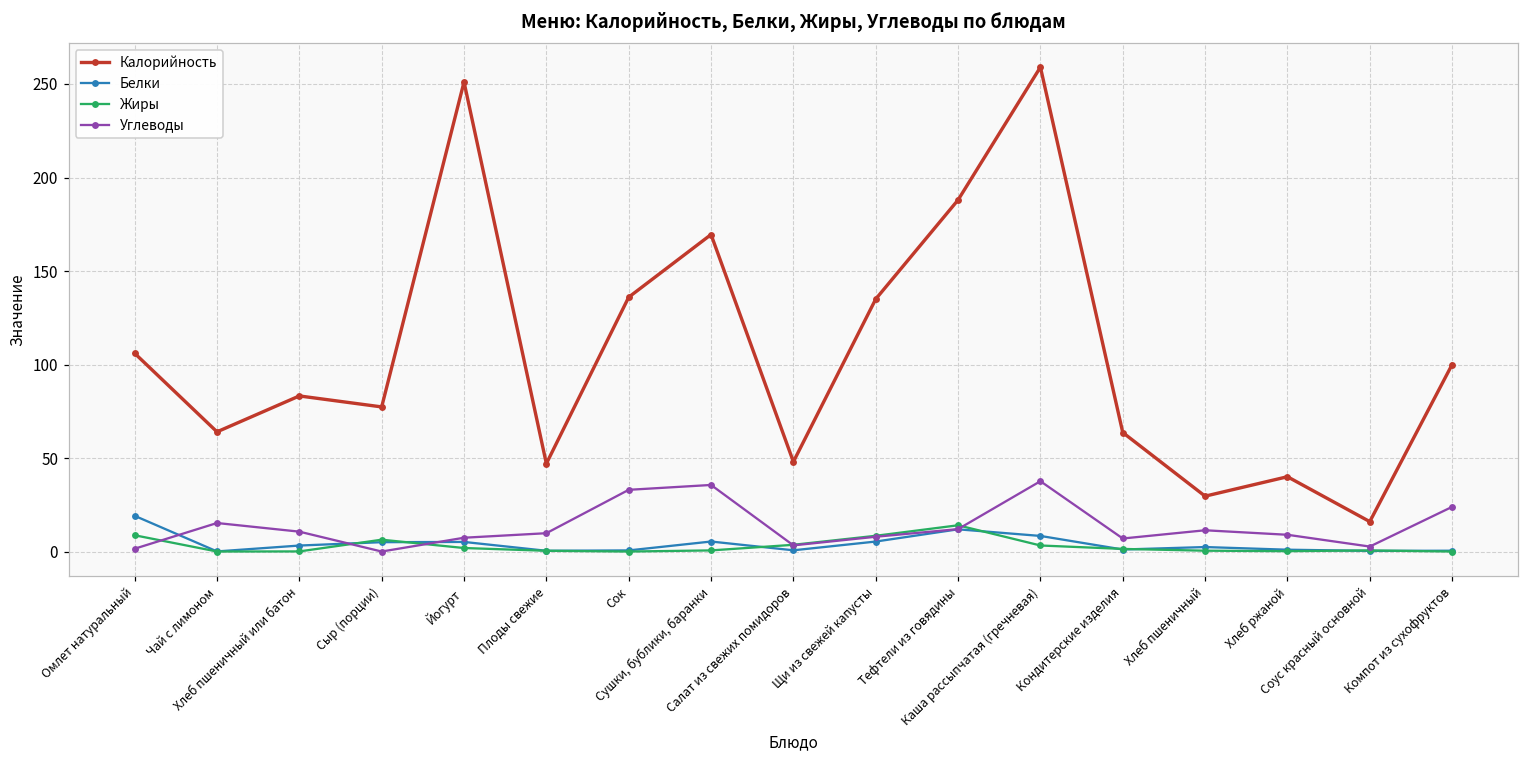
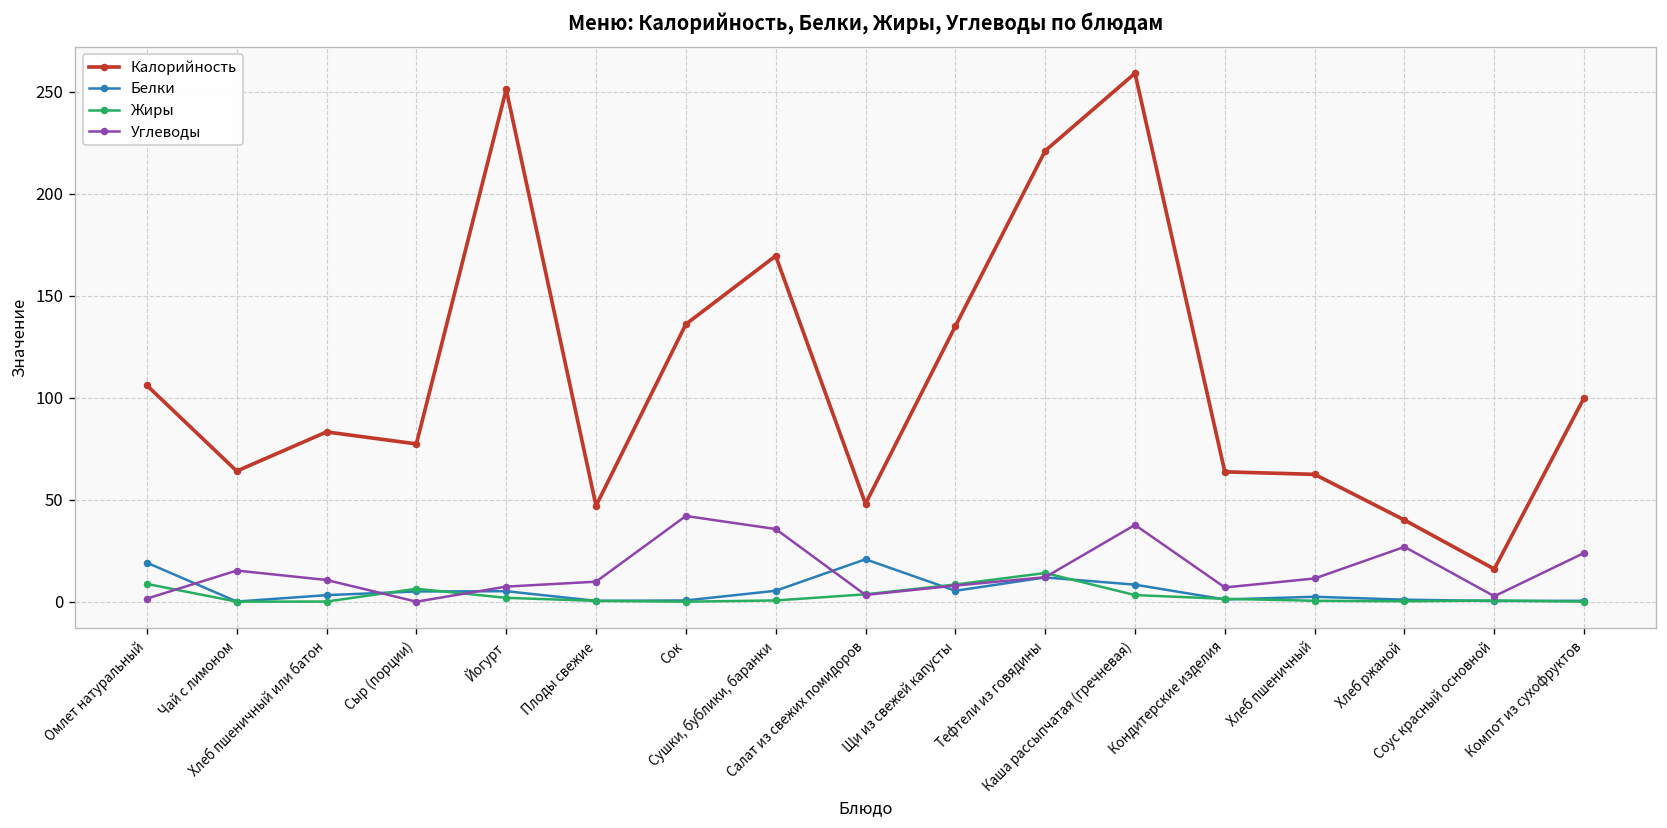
  {
    "Калорийность": {
      "Омлет натуральный": 106,
      "Чай с лимоном": 64,
      "Хлеб пшеничный или батон": 83,
      "Сыр (порции)": 77,
      "Йогурт": 251,
      "Плоды свежие": 47,
      "Сок": 136,
      "Сушки, бублики, баранки": 170,
      "Салат из свежих помидоров": 48,
      "Щи из свежей капусты": 135,
-     "Тефтели из говядины": 188,
+     "Тефтели из говядины": 221,
      "Каша рассыпчатая (гречневая)": 259,
      "Кондитерские изделия": 64,
-     "Хлеб пшеничный": 30,
+     "Хлеб пшеничный": 62,
      "Хлеб ржаной": 40,
      "Соус красный основной": 16,
      "Компот из сухофруктов": 100
    },
    "Белки": {
      "Омлет натуральный": 19,
      "Хлеб пшеничный или батон": 3,
      "Йогурт": 5,
      "Сушки, бублики, баранки": 5,
-     "Салат из свежих помидоров": 1,
+     "Салат из свежих помидоров": 21,
      "Щи из свежей капусты": 5,
      "Каша рассыпчатая (гречневая)": 8,
      "Хлеб пшеничный": 2
    },
    "Жиры": {
      "Омлет натуральный": 9,
      "Хлеб пшеничный или батон": 0,
      "Йогурт": 2,
      "Сушки, бублики, баранки": 1,
      "Тефтели из говядины": 14,
      "Каша рассыпчатая (гречневая)": 3,
      "Хлеб пшеничный": 0
    },
    "Углеводы": {
      "Омлет натуральный": 2,
      "Чай с лимоном": 15,
      "Хлеб пшеничный или батон": 11,
      "Сыр (порции)": 0,
      "Йогурт": 7,
      "Плоды свежие": 10,
-     "Сок": 33,
+     "Сок": 42,
      "Сушки, бублики, баранки": 36,
      "Каша рассыпчатая (гречневая)": 38,
      "Кондитерские изделия": 7,
      "Хлеб пшеничный": 11,
-     "Хлеб ржаной": 9,
+     "Хлеб ржаной": 27,
      "Соус красный основной": 3,
      "Компот из сухофруктов": 24
    }
  }
